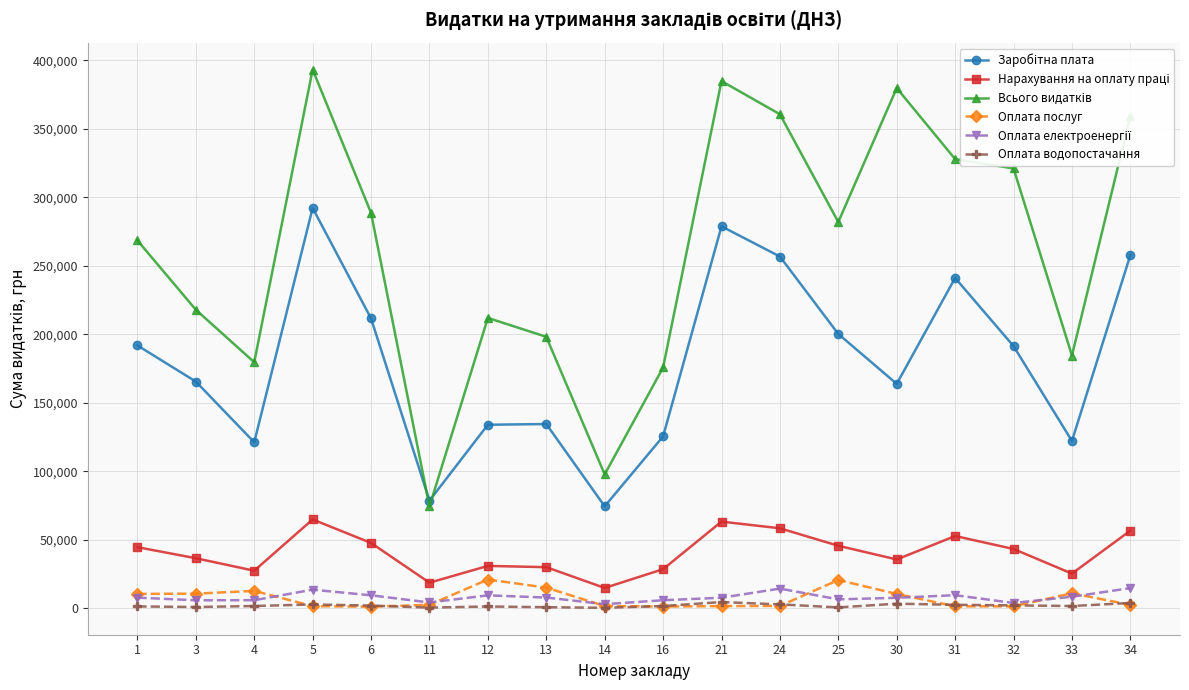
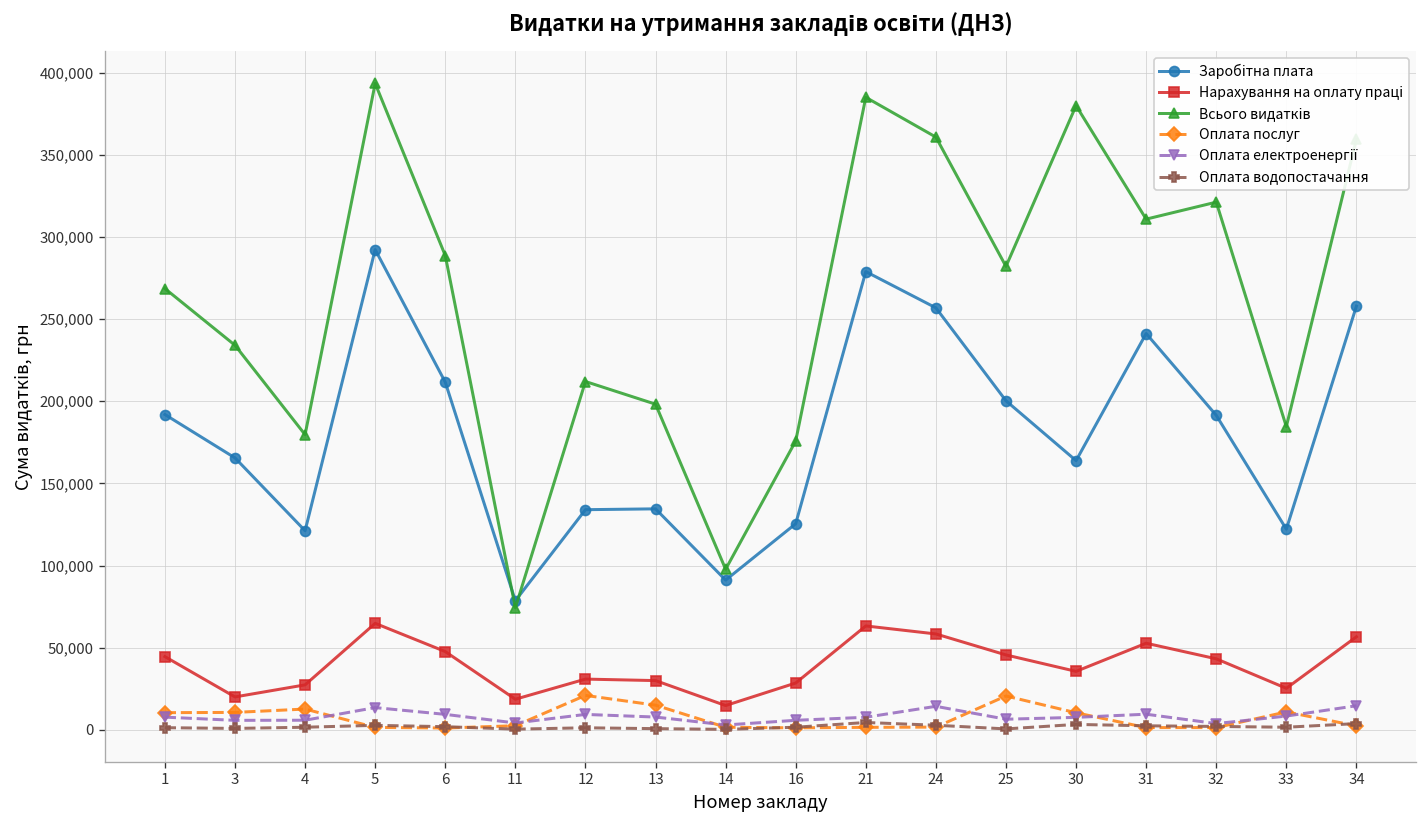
  {
    "Заробітна плата": {
      "1": "192,000",
      "3": "166,000",
      "4": "121,000",
      "5": "292,000",
      "6": "212,000",
      "11": "79,000",
      "12": "134,000",
      "13": "135,000",
-     "14": "74,000",
+     "14": "91,000",
      "16": "125,000",
      "21": "279,000",
      "24": "257,000",
      "25": "200,000",
      "30": "164,000",
      "31": "241,000",
      "32": "191,000",
      "33": "122,000",
      "34": "258,000"
    },
    "Нарахування на оплату праці": {
      "1": "45,000",
-     "3": "37,000",
+     "3": "20,000",
      "4": "27,000",
      "5": "65,000",
      "6": "48,000",
      "11": "19,000",
      "12": "31,000",
      "13": "30,000",
      "14": "15,000",
      "16": "29,000",
      "21": "63,000",
      "24": "58,000",
      "25": "46,000",
      "30": "36,000",
      "31": "53,000",
      "32": "43,000",
      "33": "25,000",
      "34": "57,000"
    },
    "Всього видатків": {
      "1": "269,000",
-     "3": "218,000",
+     "3": "234,000",
      "4": "180,000",
      "5": "393,000",
      "6": "289,000",
      "11": "74,000",
      "12": "212,000",
      "13": "198,000",
      "14": "98,000",
      "16": "176,000",
      "21": "385,000",
      "24": "361,000",
      "25": "282,000",
      "30": "380,000",
-     "31": "328,000",
+     "31": "311,000",
      "32": "321,000",
      "33": "185,000"
    },
    "Оплата послуг": {
      "1": "10,000",
      "3": "11,000",
      "4": "13,000",
      "12": "21,000",
      "13": "15,000",
      "21": "2,000",
      "25": "21,000",
      "30": "10,000",
      "33": "11,000"
    },
    "Оплата електроенергії": {
      "1": "8,000",
      "3": "6,000",
      "4": "6,000",
      "5": "14,000",
      "6": "9,000",
      "12": "9,000",
      "13": "8,000",
      "16": "6,000",
      "21": "8,000",
      "24": "14,000",
      "25": "6,000",
      "30": "8,000",
      "31": "10,000",
      "33": "8,000",
      "34": "15,000"
    },
    "Оплата водопостачання": {
      "1": "1,000",
      "3": "1,000",
      "4": "2,000",
      "11": "0",
      "12": "1,000",
      "13": "1,000",
      "21": "4,000",
      "25": "1,000",
      "30": "3,000",
      "33": "2,000"
    }
  }
